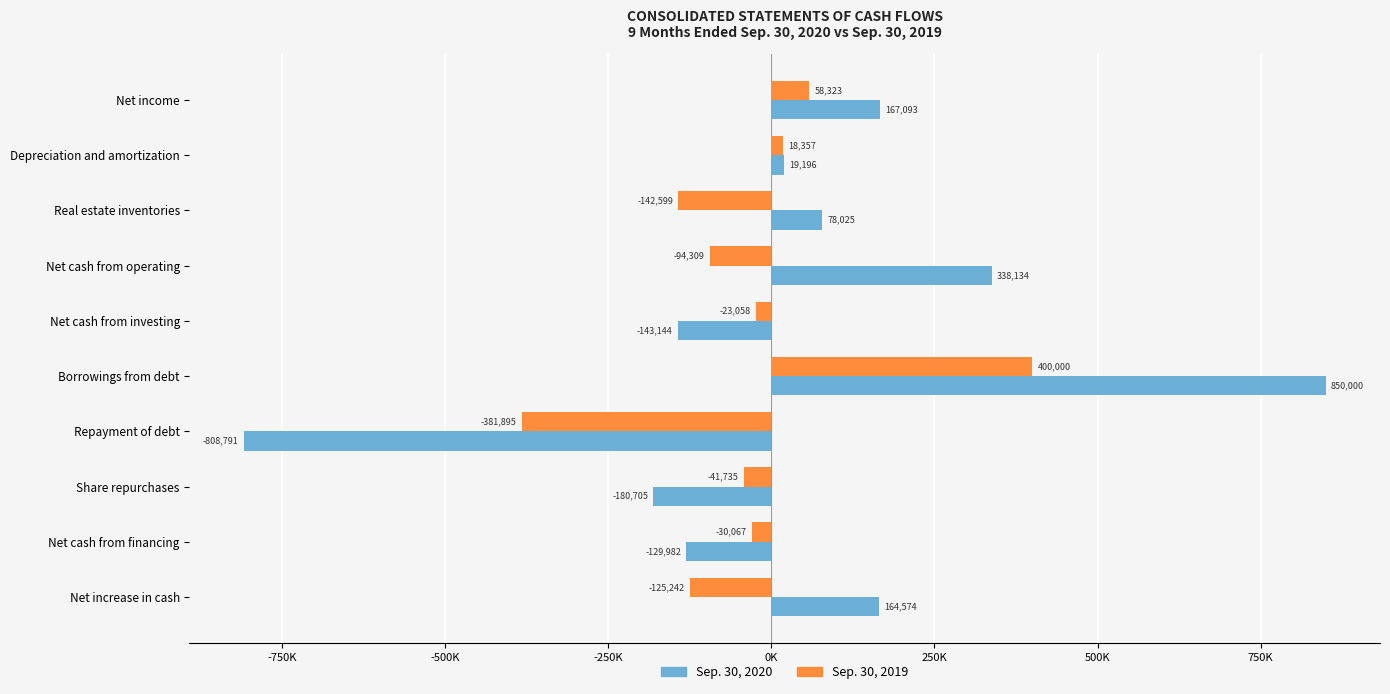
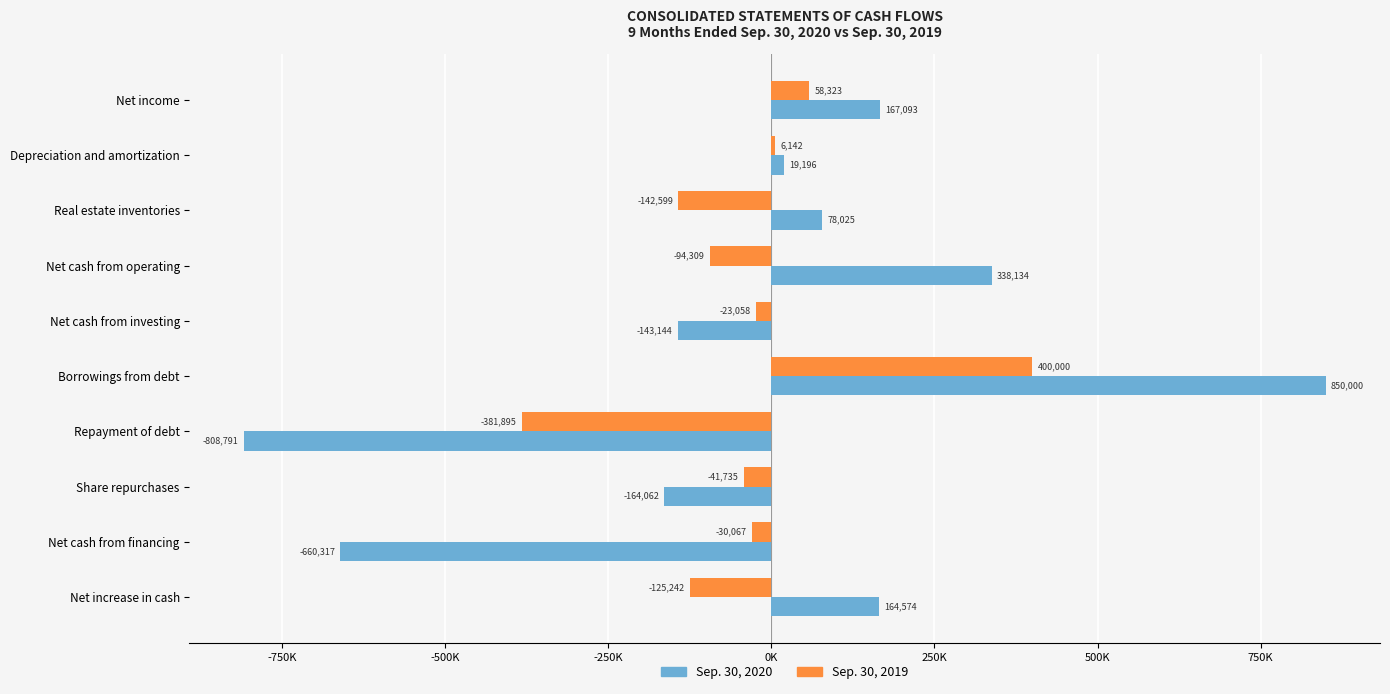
  {
    "Sep. 30, 2020": {
      "Net income": "167,093",
      "Depreciation and amortization": "19,196",
      "Real estate inventories": "78,025",
      "Net cash from operating": "338,134",
      "Net cash from investing": "-143,144",
      "Borrowings from debt": "850,000",
      "Repayment of debt": "-808,791",
-     "Share repurchases": "-180,705",
-     "Net cash from financing": "-129,982",
+     "Share repurchases": "-164,062",
+     "Net cash from financing": "-660,317",
      "Net increase in cash": "164,574"
    },
    "Sep. 30, 2019": {
      "Net income": "58,323",
-     "Depreciation and amortization": "18,357",
+     "Depreciation and amortization": "6,142",
      "Real estate inventories": "-142,599",
      "Net cash from operating": "-94,309",
      "Net cash from investing": "-23,058",
      "Borrowings from debt": "400,000",
      "Repayment of debt": "-381,895",
      "Share repurchases": "-41,735",
      "Net cash from financing": "-30,067",
      "Net increase in cash": "-125,242"
    }
  }
